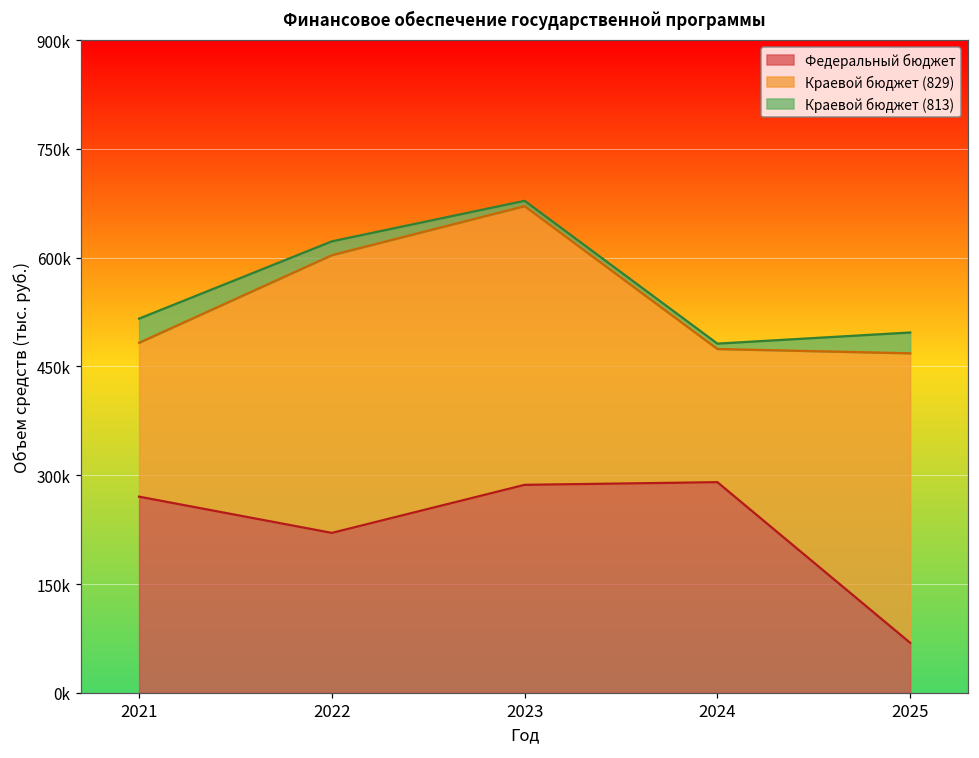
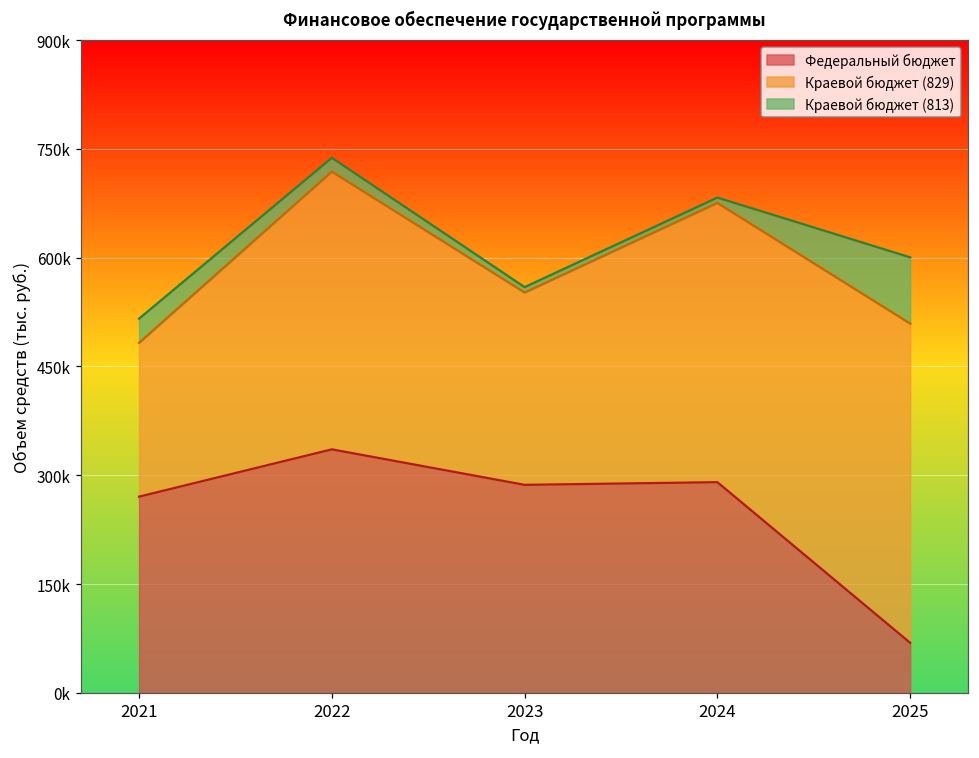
  {
    "Федеральный бюджет": {
      "2021": 270000,
-     "2022": 220000,
+     "2022": 340000,
      "2023": 290000,
      "2024": 290000,
      "2025": 70000
    },
    "Краевой бюджет (829)": {
      "2021": 210000,
      "2022": 380000,
-     "2023": 380000,
-     "2024": 180000,
-     "2025": 400000
+     "2023": 270000,
+     "2024": 390000,
+     "2025": 440000
    },
    "Краевой бюджет (813)": {
      "2021": 30000,
      "2022": 20000,
      "2023": 10000,
      "2024": 10000,
-     "2025": 30000
+     "2025": 90000
    }
  }
